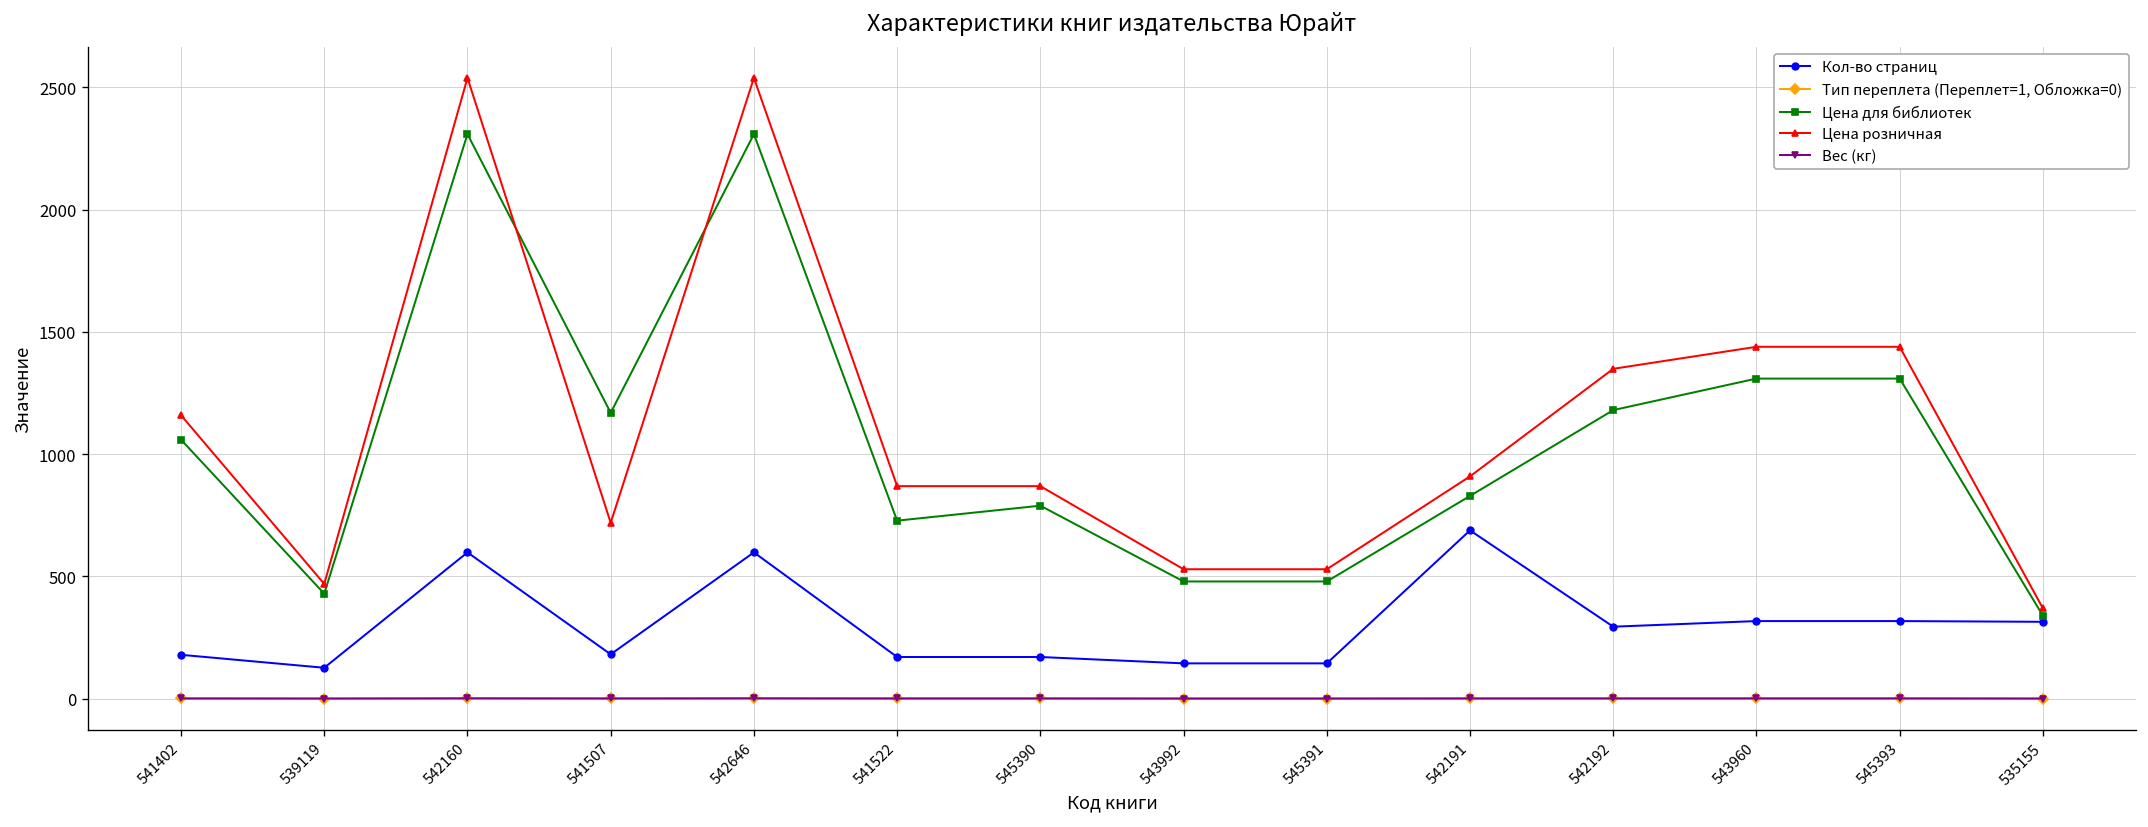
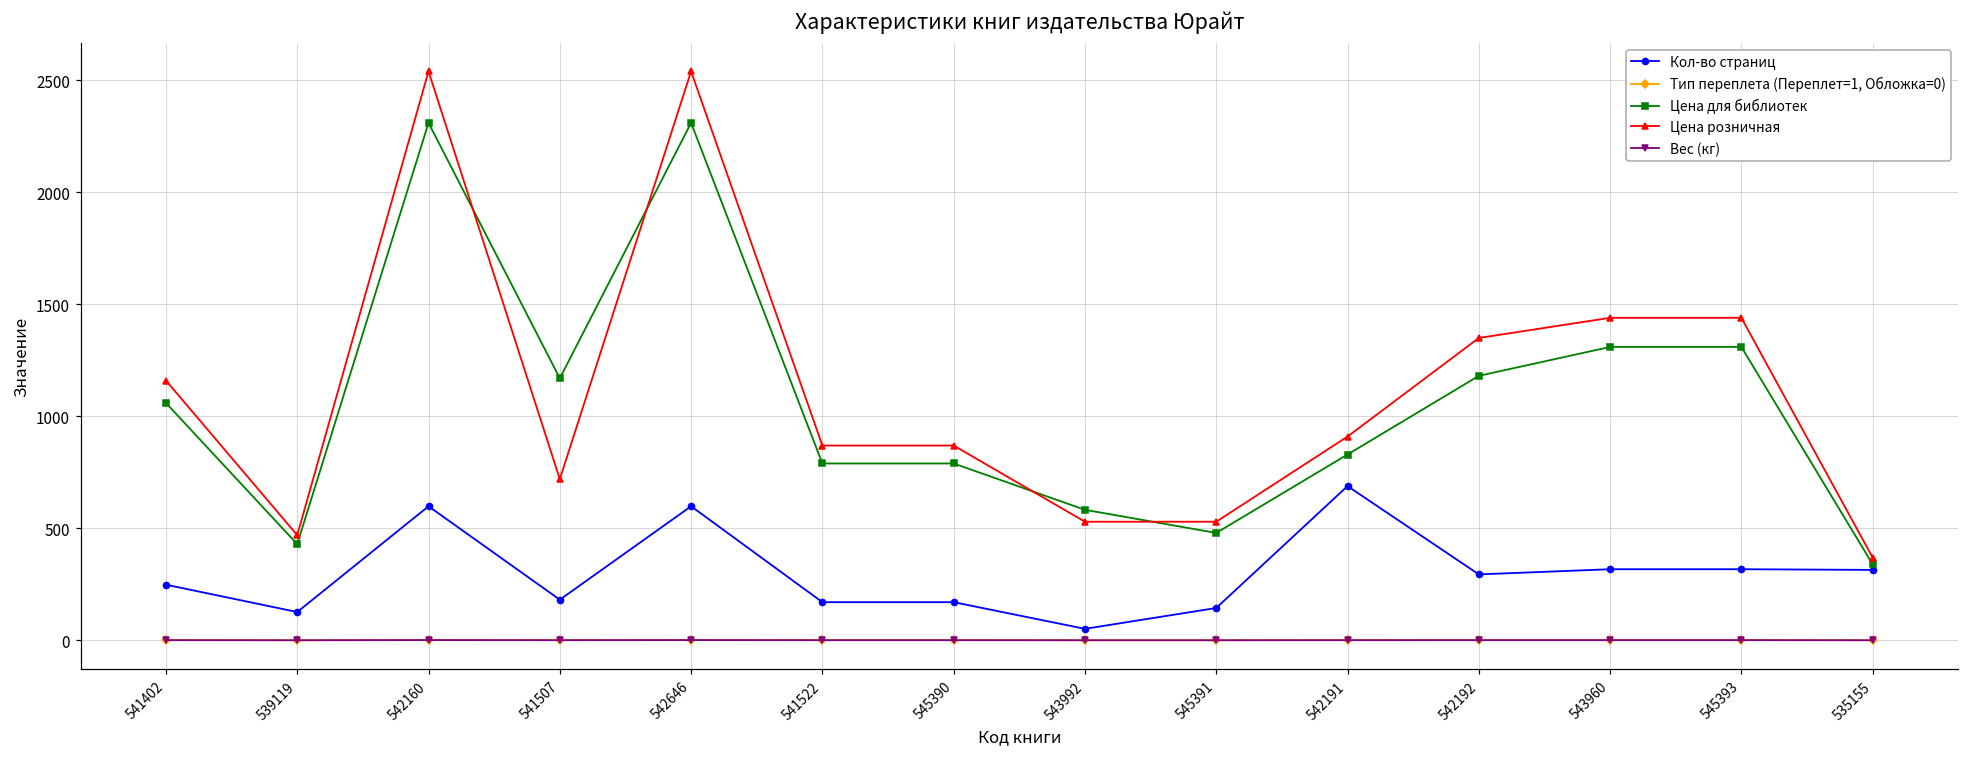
  {
    "Кол-во страниц": {
-     "541402": 180,
+     "541402": 250,
      "539119": 130,
      "542160": 600,
      "541507": 180,
      "542646": 600,
      "541522": 170,
      "545390": 170,
-     "543992": 140,
+     "543992": 50,
      "545391": 140,
      "542191": 690,
      "542192": 290,
      "543960": 320,
      "545393": 320,
      "535155": 310
    },
    "Вес (кг)": {
      "541402": 0,
      "539119": 0,
      "542160": 0,
      "541507": 0,
      "542646": 0,
      "541522": 0,
      "545390": 0,
      "543992": 0,
      "545391": 0,
      "542191": 0,
      "542192": 0,
      "543960": 0,
      "545393": 0,
      "535155": 0
    },
    "Цена для библиотек": {
      "541402": 1060,
      "539119": 430,
      "542160": 2310,
      "541507": 1170,
      "542646": 2310,
-     "541522": 730,
+     "541522": 790,
      "545390": 790,
-     "543992": 480,
+     "543992": 580,
      "545391": 480,
      "542191": 830,
      "542192": 1180,
      "543960": 1310,
      "545393": 1310,
      "535155": 340
    },
    "Цена розничная": {
      "541402": 1160,
      "539119": 470,
      "542160": 2540,
      "541507": 720,
      "542646": 2540,
      "541522": 870,
      "545390": 870,
      "543992": 530,
      "545391": 530,
      "542191": 910,
      "542192": 1350,
      "543960": 1440,
      "545393": 1440,
      "535155": 370
    }
  }
